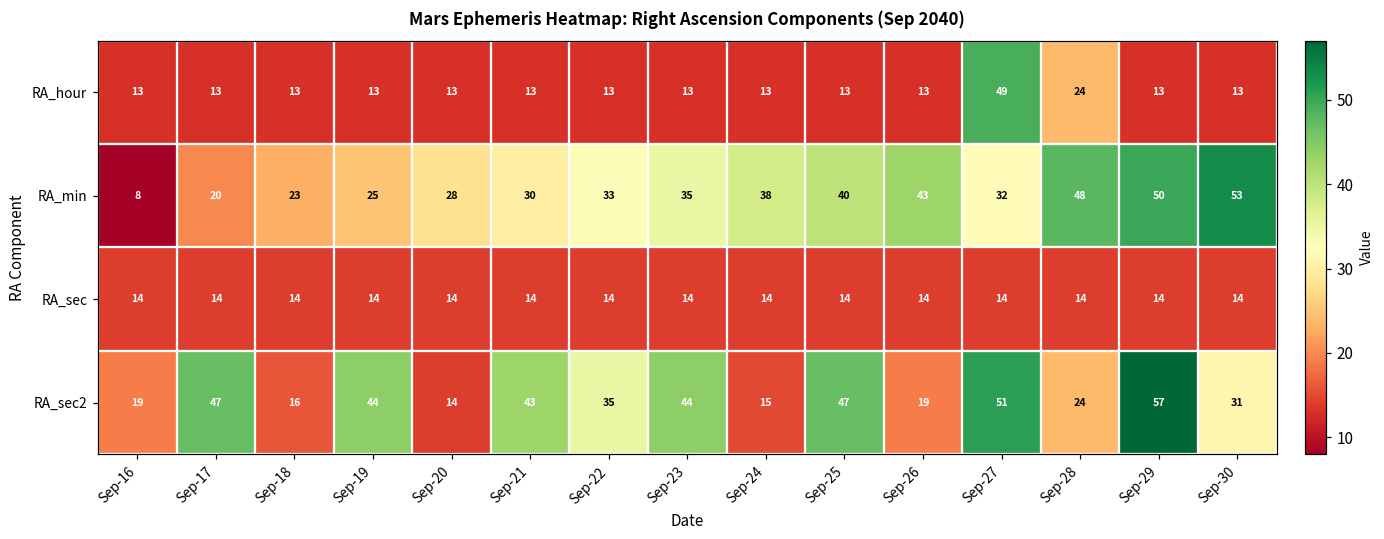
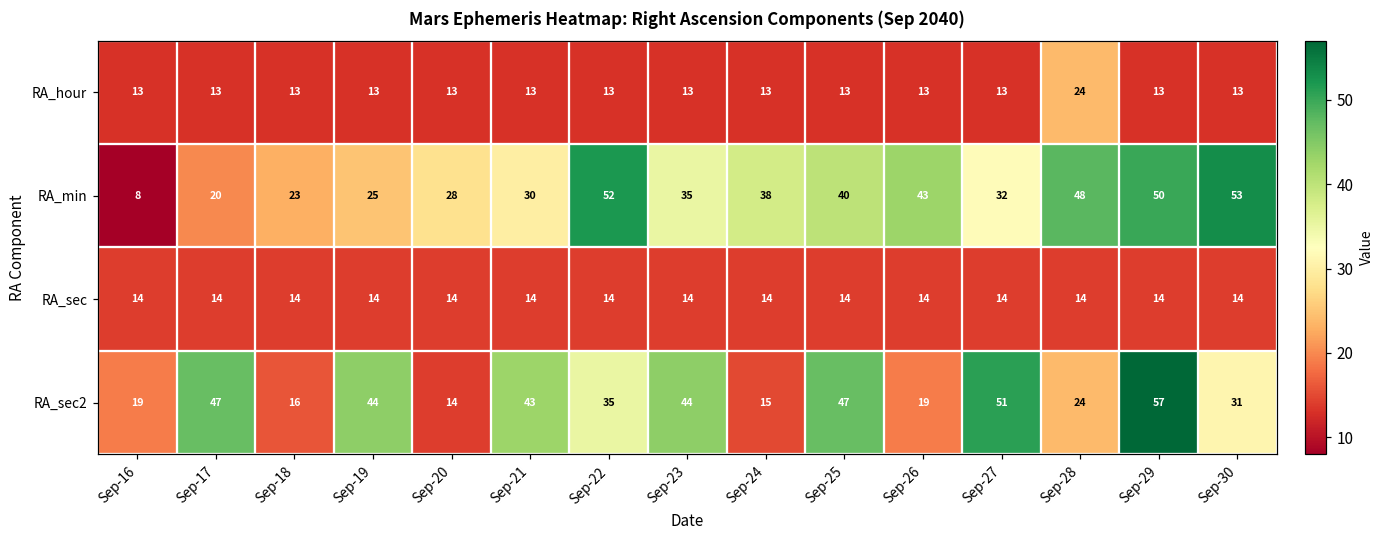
  {
    "RA_hour": {
      "Sep-16": 13,
      "Sep-17": 13,
      "Sep-18": 13,
      "Sep-19": 13,
      "Sep-20": 13,
      "Sep-21": 13,
      "Sep-22": 13,
      "Sep-23": 13,
      "Sep-24": 13,
      "Sep-25": 13,
      "Sep-26": 13,
-     "Sep-27": 49,
+     "Sep-27": 13,
      "Sep-28": 24,
      "Sep-29": 13,
      "Sep-30": 13
    },
    "RA_min": {
      "Sep-16": 8,
      "Sep-17": 20,
      "Sep-18": 23,
      "Sep-19": 25,
      "Sep-20": 28,
      "Sep-21": 30,
-     "Sep-22": 33,
+     "Sep-22": 52,
      "Sep-23": 35,
      "Sep-24": 38,
      "Sep-25": 40,
      "Sep-26": 43,
      "Sep-27": 32,
      "Sep-28": 48,
      "Sep-29": 50,
      "Sep-30": 53
    },
    "RA_sec": {
      "Sep-16": 14,
      "Sep-17": 14,
      "Sep-18": 14,
      "Sep-19": 14,
      "Sep-20": 14,
      "Sep-21": 14,
      "Sep-22": 14,
      "Sep-23": 14,
      "Sep-24": 14,
      "Sep-25": 14,
      "Sep-26": 14,
      "Sep-27": 14,
      "Sep-28": 14,
      "Sep-29": 14,
      "Sep-30": 14
    },
    "RA_sec2": {
      "Sep-16": 19,
      "Sep-17": 47,
      "Sep-18": 16,
      "Sep-19": 44,
      "Sep-20": 14,
      "Sep-21": 43,
      "Sep-22": 35,
      "Sep-23": 44,
      "Sep-24": 15,
      "Sep-25": 47,
      "Sep-26": 19,
      "Sep-27": 51,
      "Sep-28": 24,
      "Sep-29": 57,
      "Sep-30": 31
    }
  }
